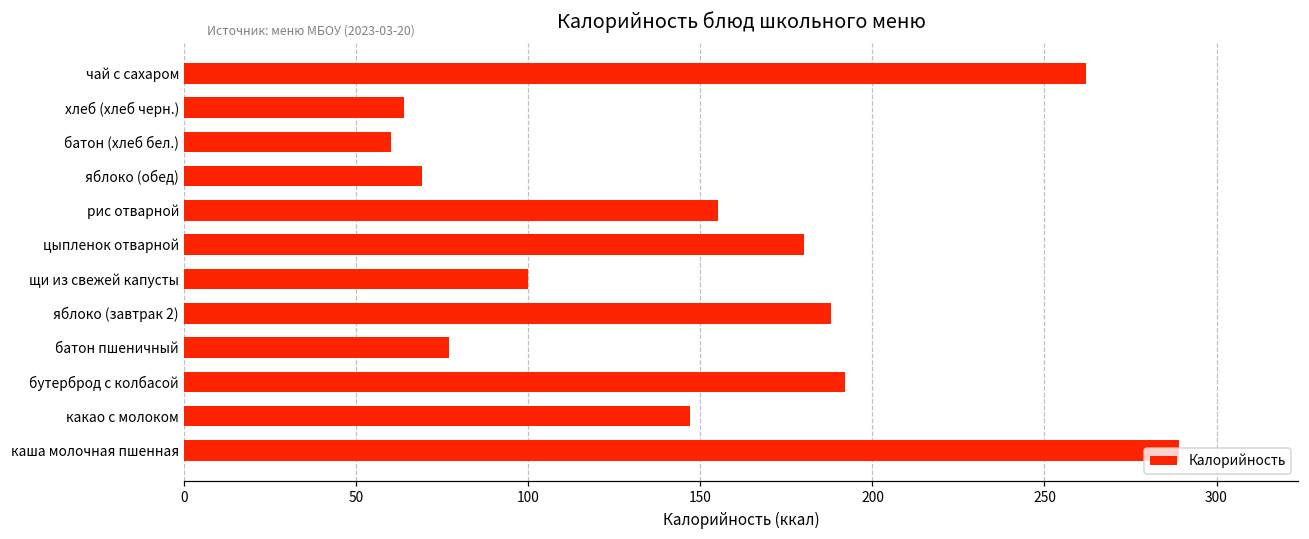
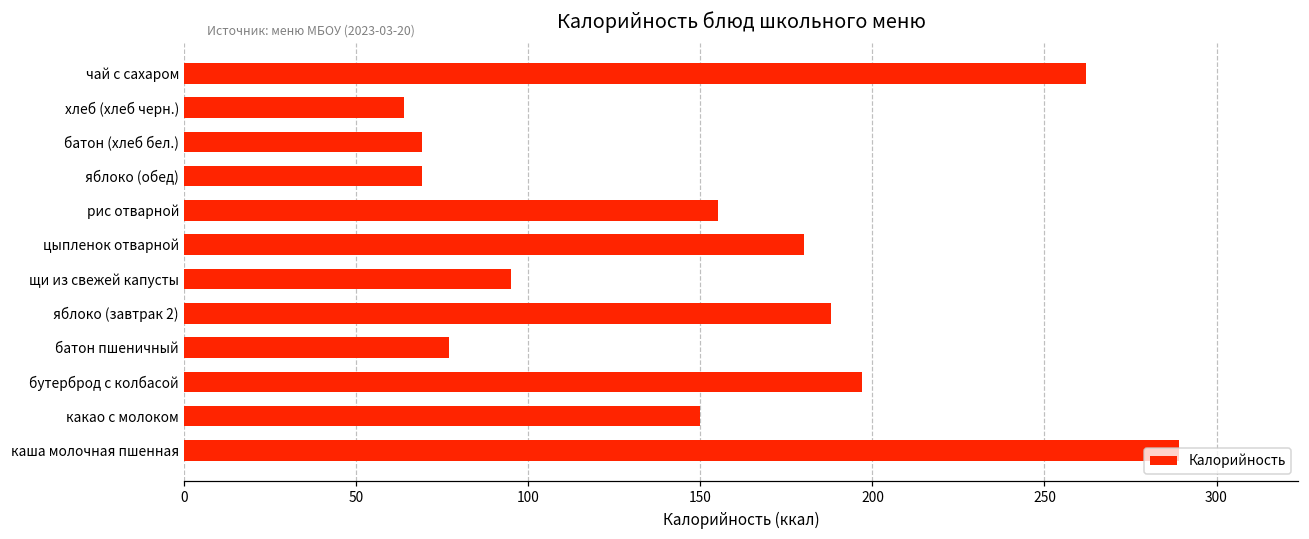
  {
    "чай с сахаром": 262,
    "хлеб (хлеб черн.)": 64,
-   "батон (хлеб бел.)": 60,
+   "батон (хлеб бел.)": 69,
    "яблоко (обед)": 69,
    "рис отварной": 155,
    "цыпленок отварной": 180,
-   "щи из свежей капусты": 100,
+   "щи из свежей капусты": 95,
    "яблоко (завтрак 2)": 188,
    "батон пшеничный": 77,
-   "бутерброд с колбасой": 192,
-   "какао с молоком": 147
+   "бутерброд с колбасой": 197,
+   "какао с молоком": 150
  }
